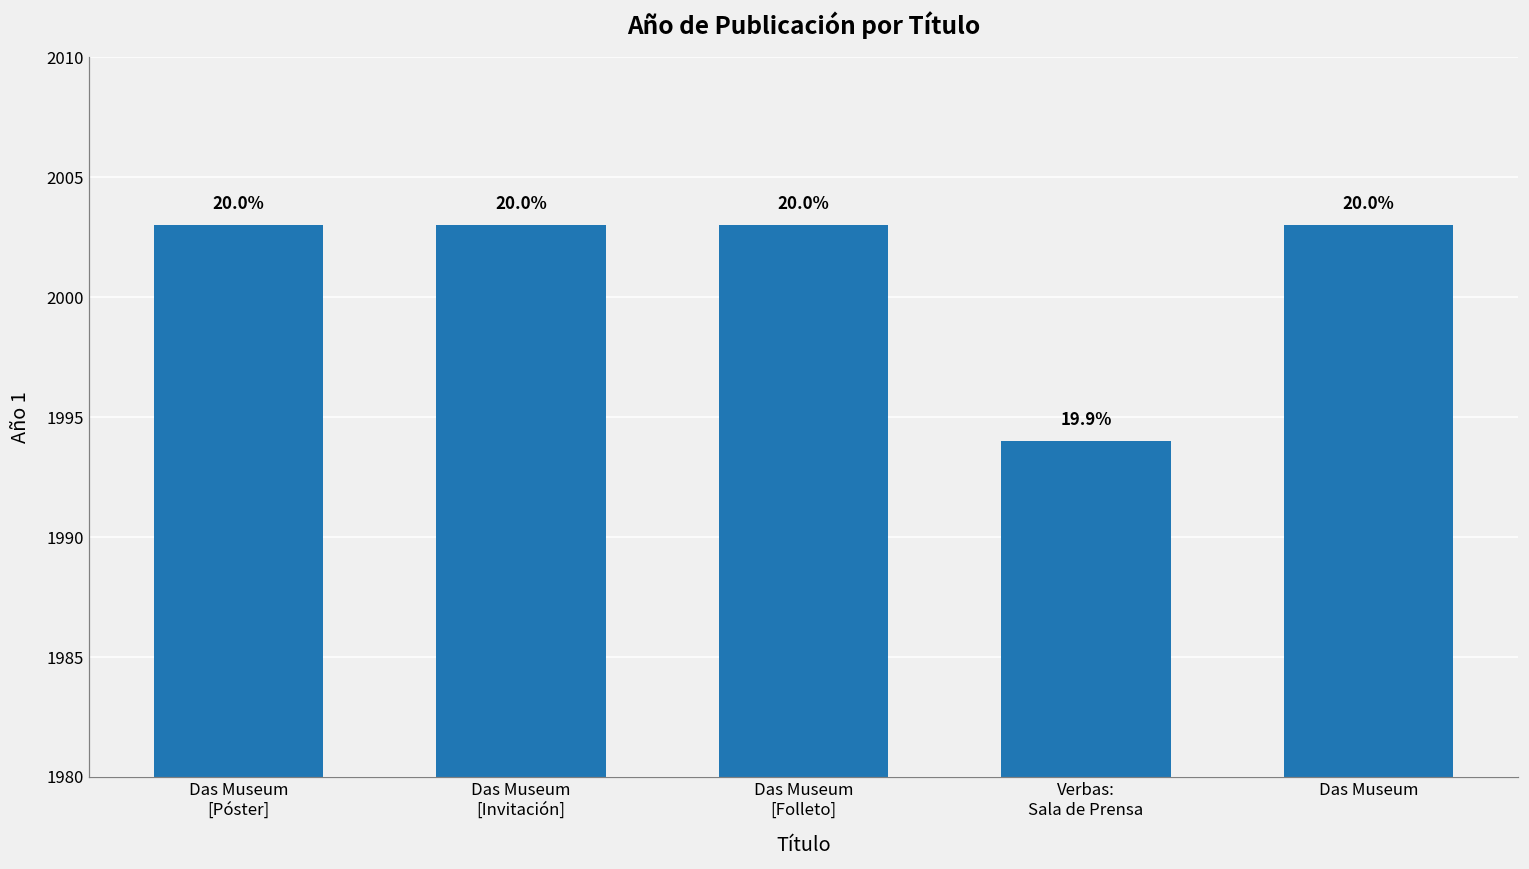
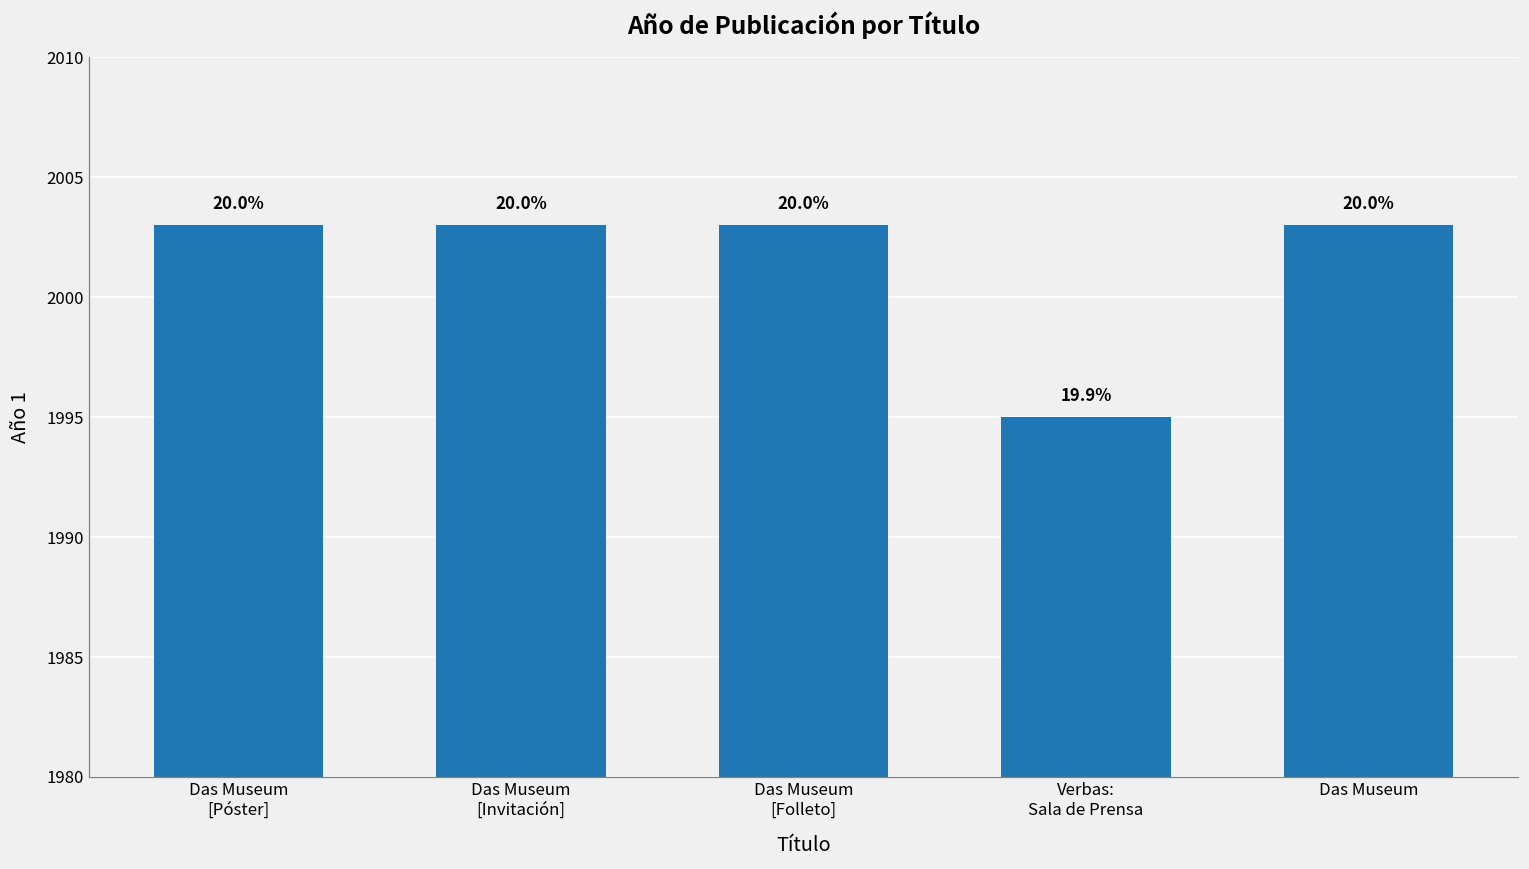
  {
-   "Verbas: Sala de Prensa": 1994
+   "Verbas: Sala de Prensa": 1995
  }
